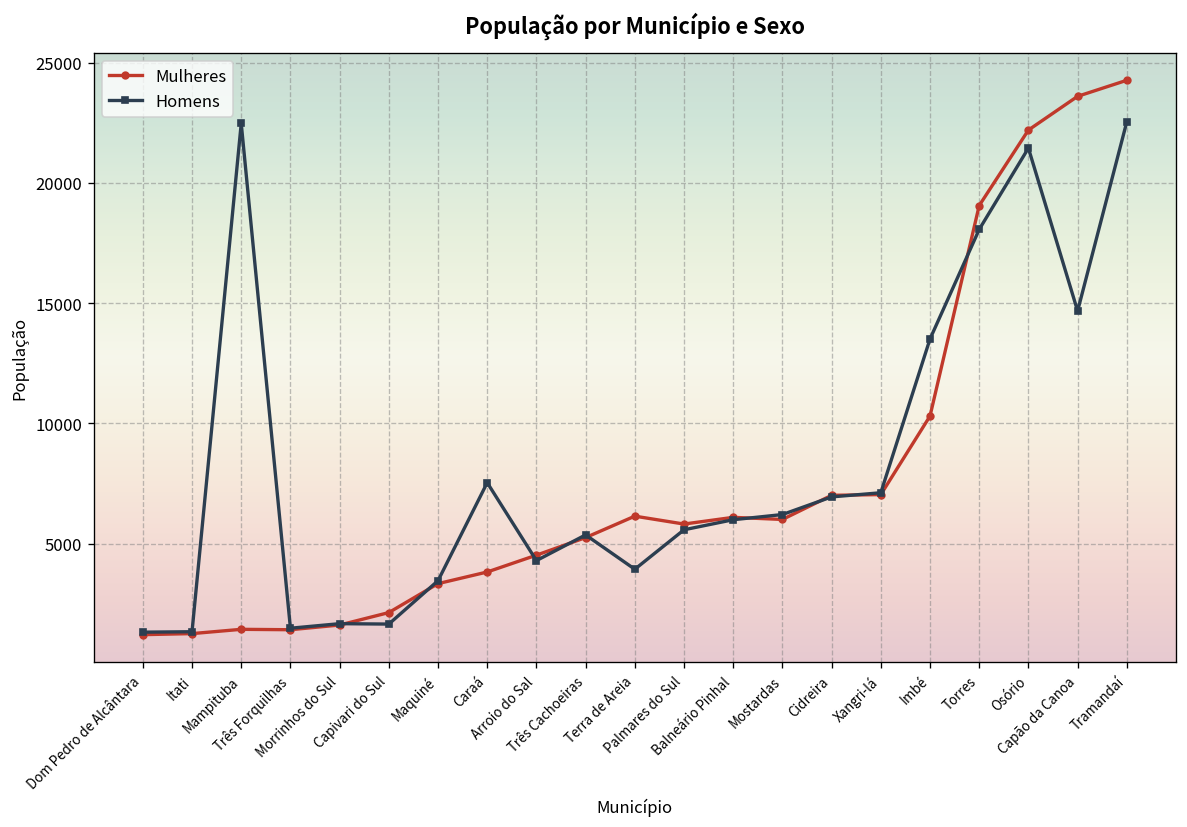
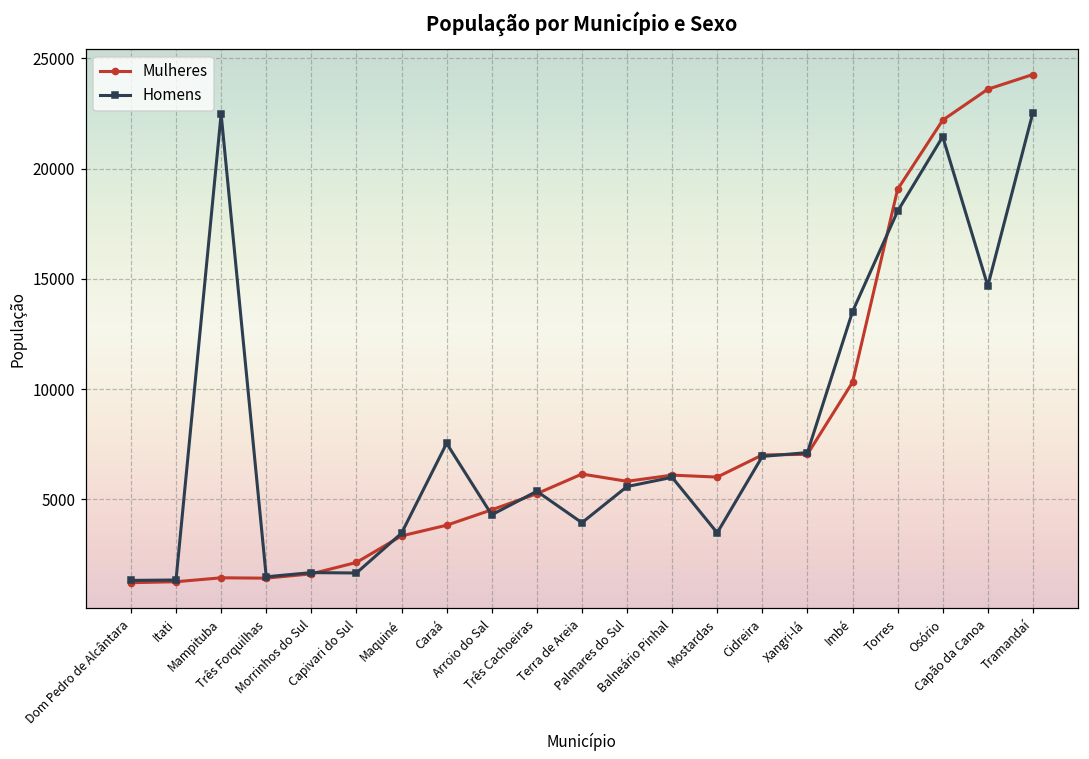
  {
    "Mulheres": {
      "Mampituba": 1400,
      "Capivari do Sul": 2100,
      "Caraá": 3800,
      "Arroio do Sal": 4500,
      "Terra de Areia": 6100,
      "Palmares do Sul": 5800,
      "Mostardas": 6000,
      "Imbé": 10300,
      "Torres": 19100,
      "Osório": 22200,
      "Capão da Canoa": 23600,
      "Tramandaí": 24300
    },
    "Homens": {
      "Mampituba": 22500,
      "Capivari do Sul": 1700,
      "Caraá": 7500,
      "Arroio do Sal": 4300,
      "Terra de Areia": 3900,
      "Palmares do Sul": 5600,
-     "Mostardas": 6200,
+     "Mostardas": 3500,
      "Imbé": 13500,
      "Torres": 18100,
      "Osório": 21400,
      "Capão da Canoa": 14700,
      "Tramandaí": 22500
    }
  }
